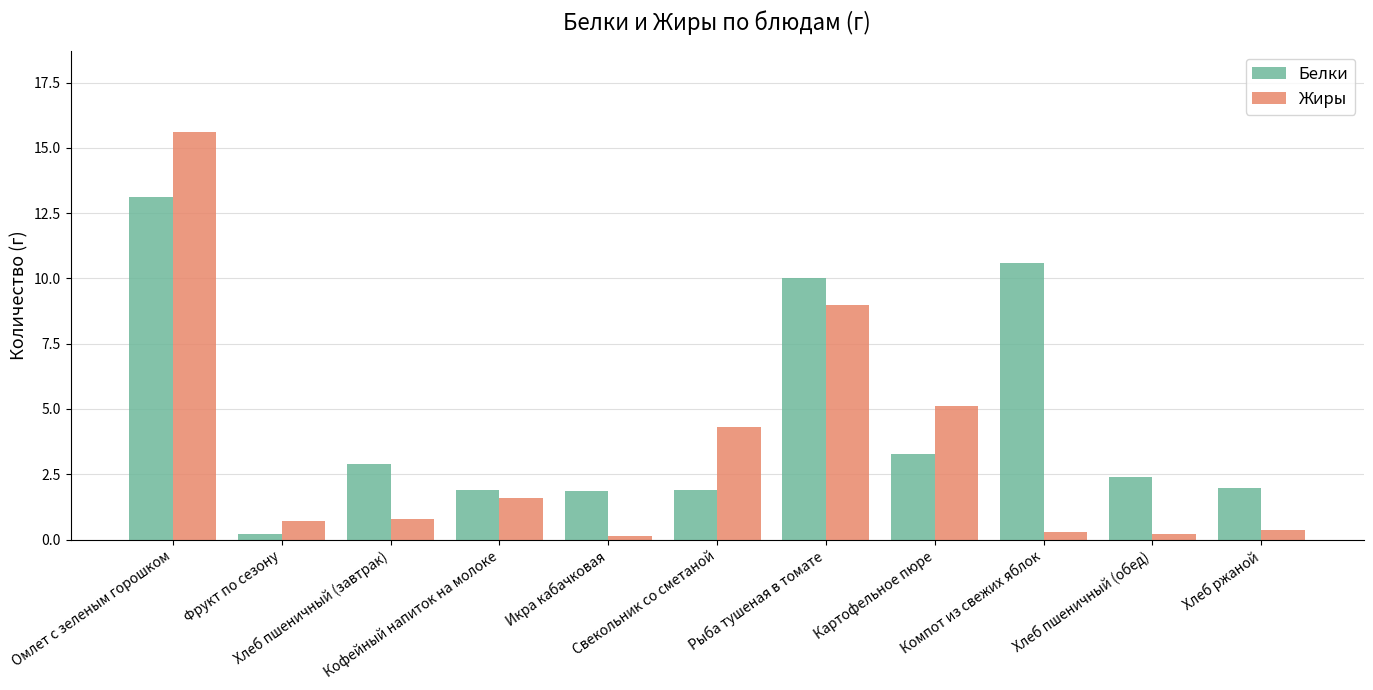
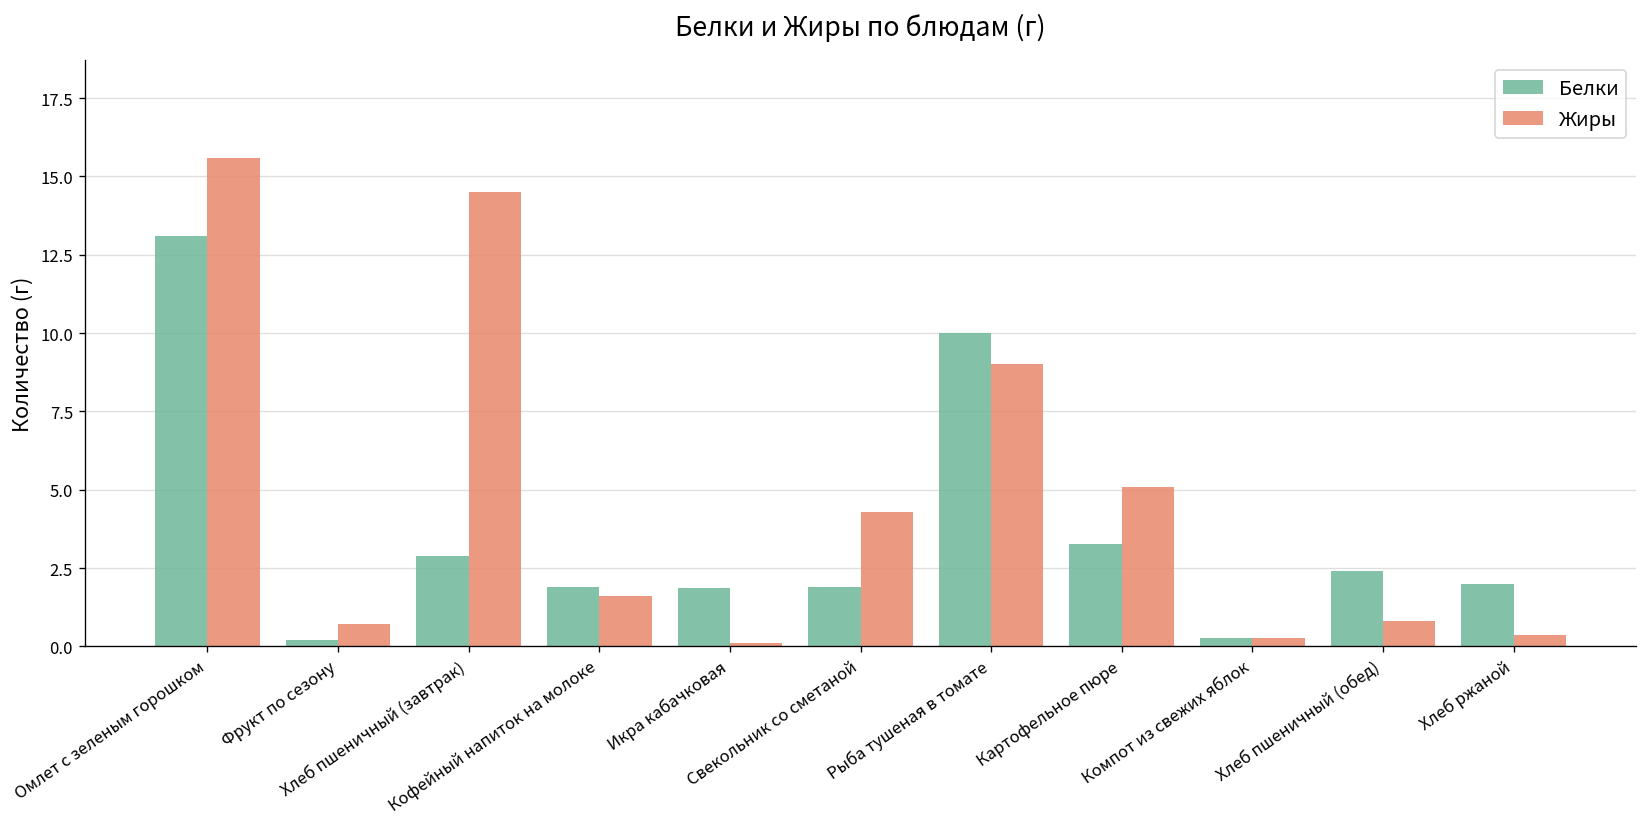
  {
    "Белки": {
      "Омлет с зеленым горошком": 13.1,
      "Фрукт по сезону": 0.2,
      "Хлеб пшеничный (завтрак)": 2.9,
      "Кофейный напиток на молоке": 1.9,
      "Икра кабачковая": 1.9,
      "Свекольник со сметаной": 1.9,
      "Рыба тушеная в томате": 10.0,
      "Картофельное пюре": 3.3,
-     "Компот из свежих яблок": 10.6,
+     "Компот из свежих яблок": 0.3,
      "Хлеб пшеничный (обед)": 2.4,
      "Хлеб ржаной": 2.0
    },
    "Жиры": {
      "Омлет с зеленым горошком": 15.6,
      "Фрукт по сезону": 0.7,
-     "Хлеб пшеничный (завтрак)": 0.8,
+     "Хлеб пшеничный (завтрак)": 14.5,
      "Кофейный напиток на молоке": 1.6,
      "Икра кабачковая": 0.1,
      "Свекольник со сметаной": 4.3,
      "Рыба тушеная в томате": 9.0,
      "Картофельное пюре": 5.1,
      "Компот из свежих яблок": 0.3,
-     "Хлеб пшеничный (обед)": 0.2,
+     "Хлеб пшеничный (обед)": 0.8,
      "Хлеб ржаной": 0.4
    }
  }
